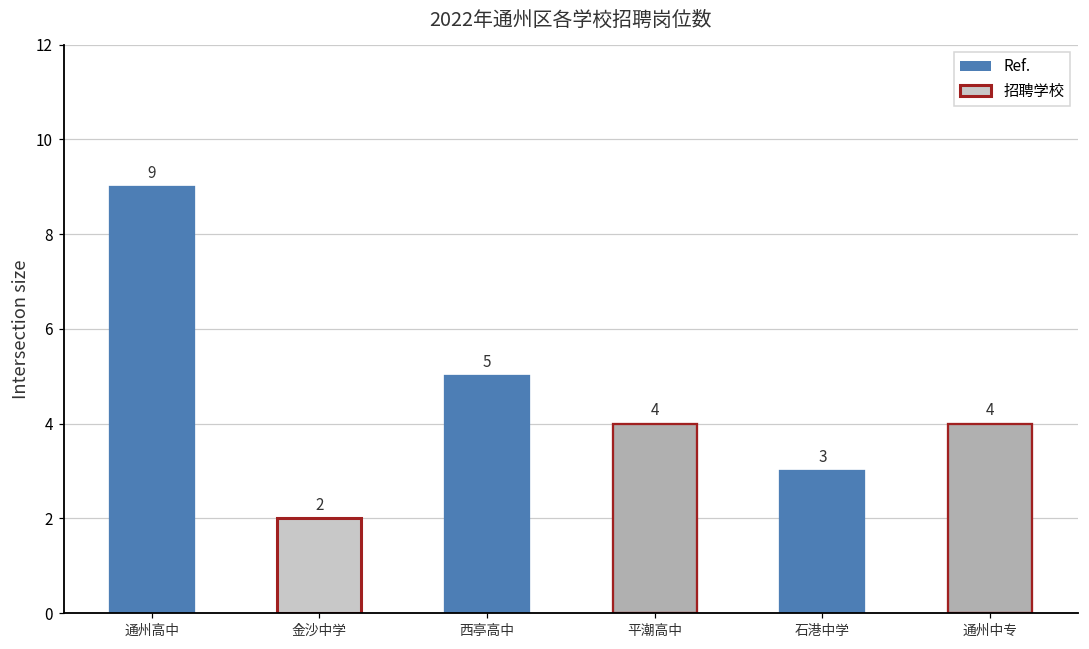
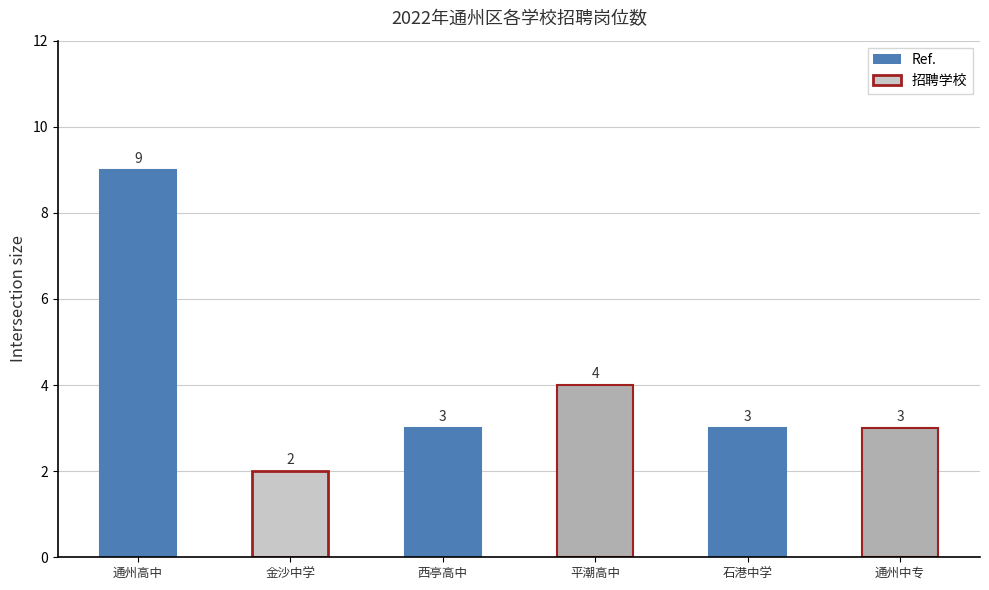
  {
    "通州高中": 9,
    "金沙中学": 2,
-   "西亭高中": 5,
+   "西亭高中": 3,
    "平潮高中": 4,
    "石港中学": 3,
-   "通州中专": 4
+   "通州中专": 3
  }
